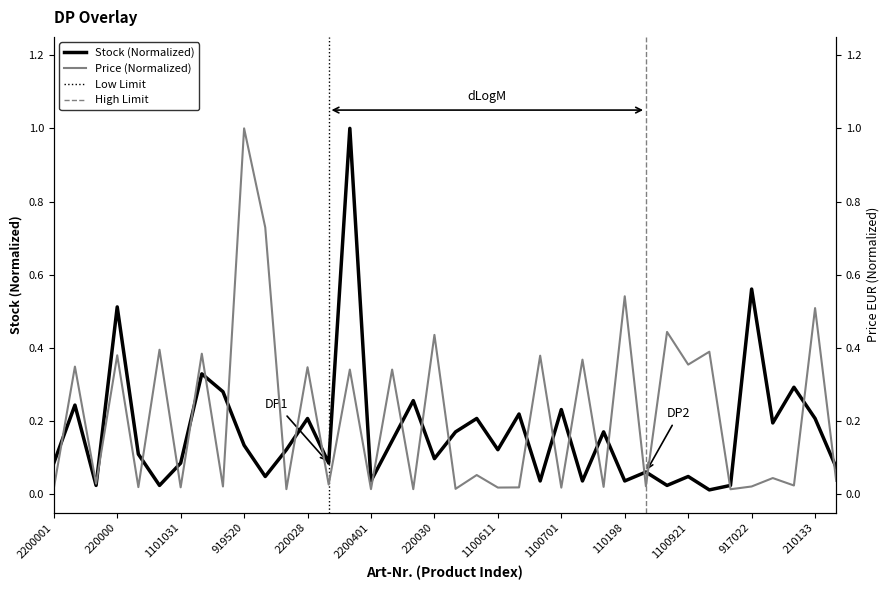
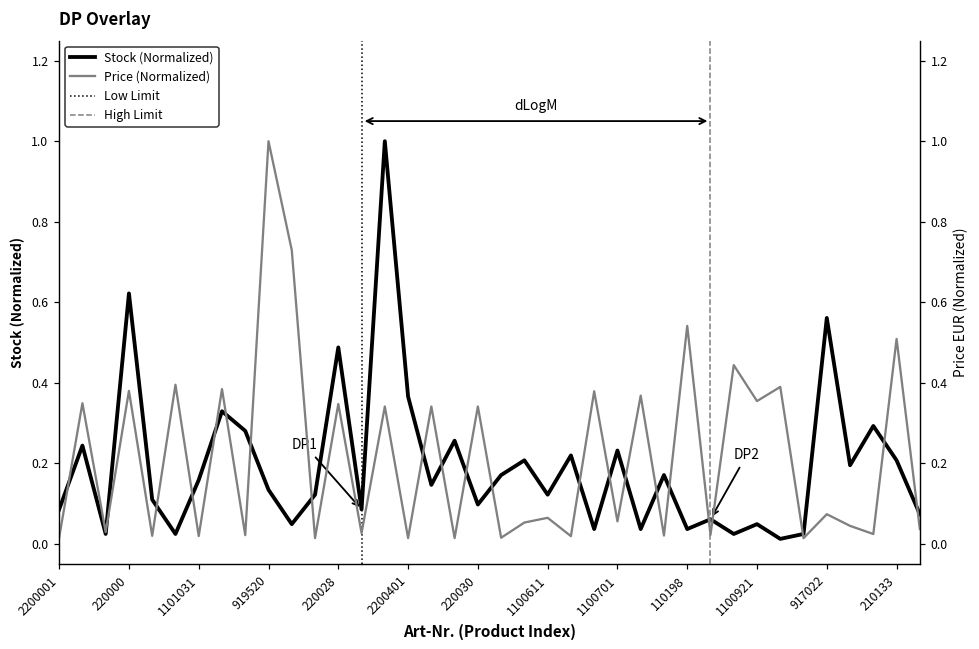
  {
    "Stock (Normalized)": {
      "2200001": 0.09,
-     "220000": 0.51,
-     "1101031": 0.09,
+     "220000": 0.62,
+     "1101031": 0.16,
      "919520": 0.13,
-     "220028": 0.21,
-     "2200401": 0.04,
+     "220028": 0.49,
+     "2200401": 0.37,
      "220030": 0.10,
      "1100611": 0.12,
      "1100701": 0.23,
      "110198": 0.04,
      "1100921": 0.05,
      "917022": 0.56,
      "210133": 0.21
    },
    "Price (Normalized)": {
      "2200001": 0.02,
      "220000": 0.38,
      "1101031": 0.02,
      "919520": 1.00,
      "220028": 0.35,
      "2200401": 0.01,
-     "220030": 0.44,
-     "1100611": 0.02,
-     "1100701": 0.02,
+     "220030": 0.34,
+     "1100611": 0.06,
+     "1100701": 0.06,
      "110198": 0.54,
      "1100921": 0.35,
-     "917022": 0.02,
+     "917022": 0.07,
      "210133": 0.51
    }
  }
